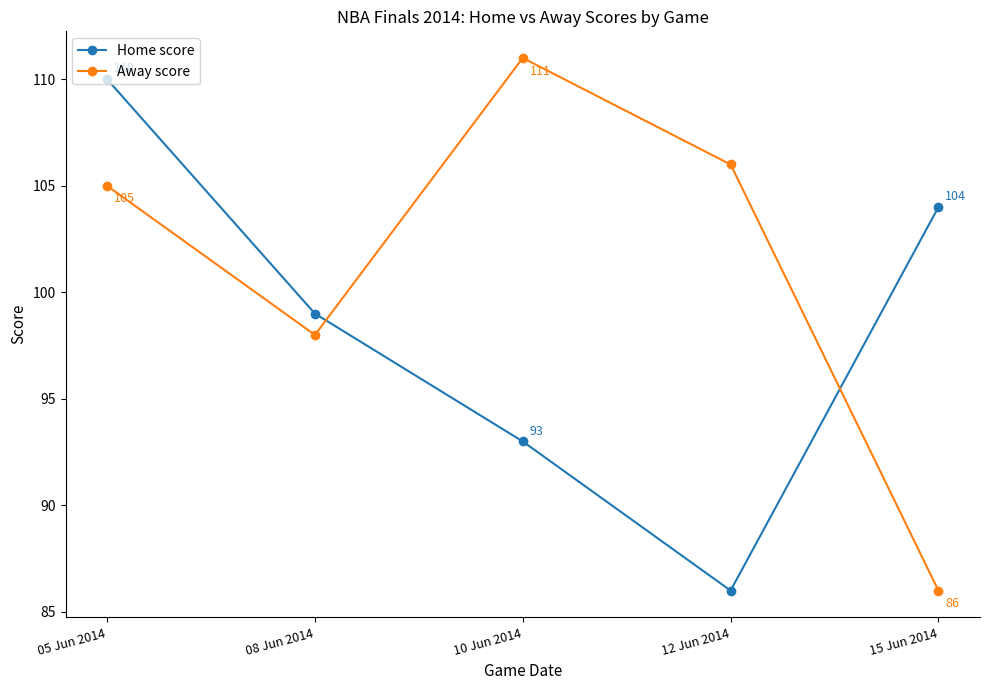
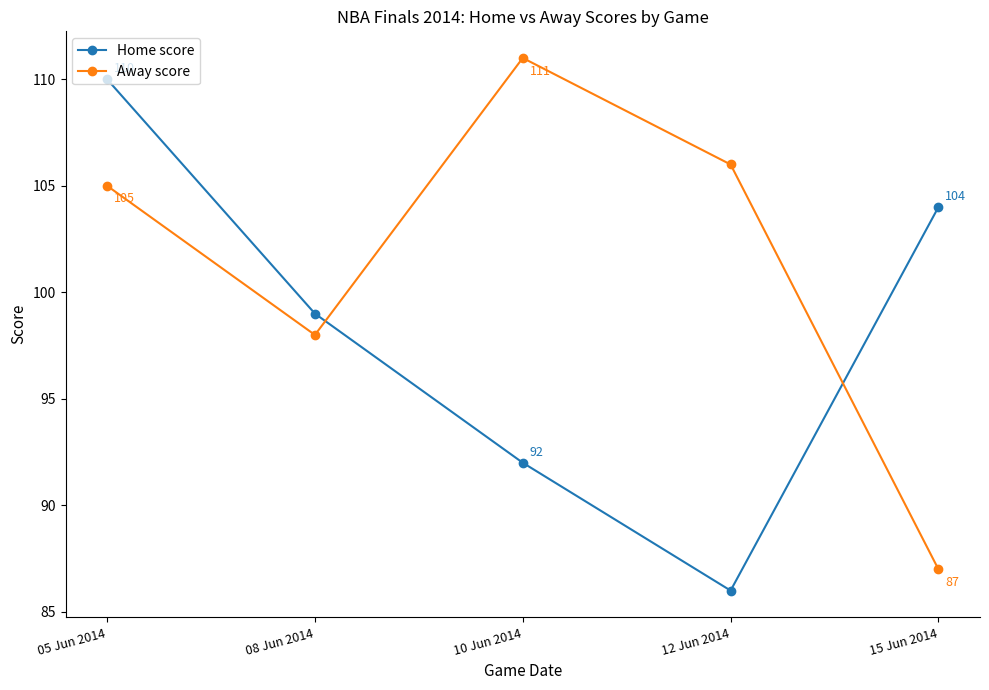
  {
    "Home score": {
-     "10 Jun 2014": 93,
+     "10 Jun 2014": 92,
      "15 Jun 2014": 104
    },
    "Away score": {
      "05 Jun 2014": 105,
      "10 Jun 2014": 111,
-     "15 Jun 2014": 86
+     "15 Jun 2014": 87
    }
  }
